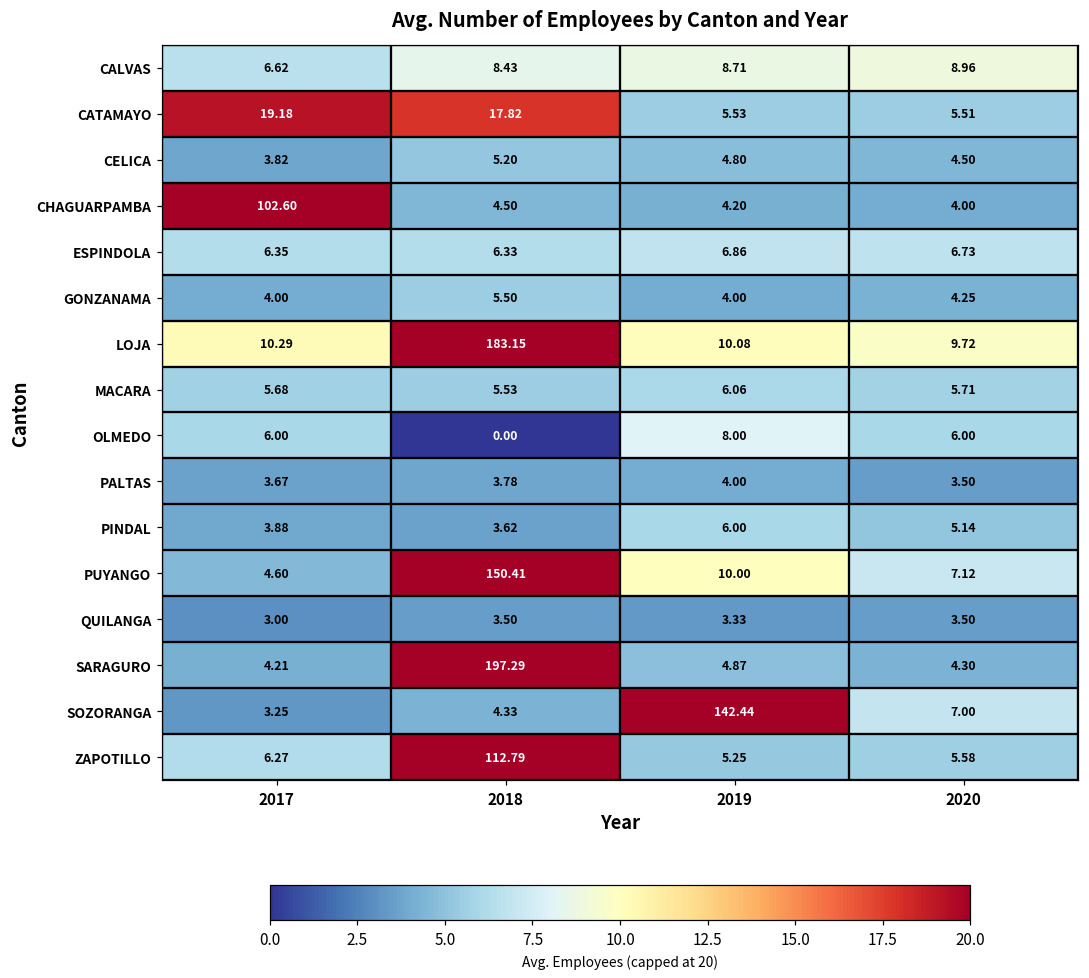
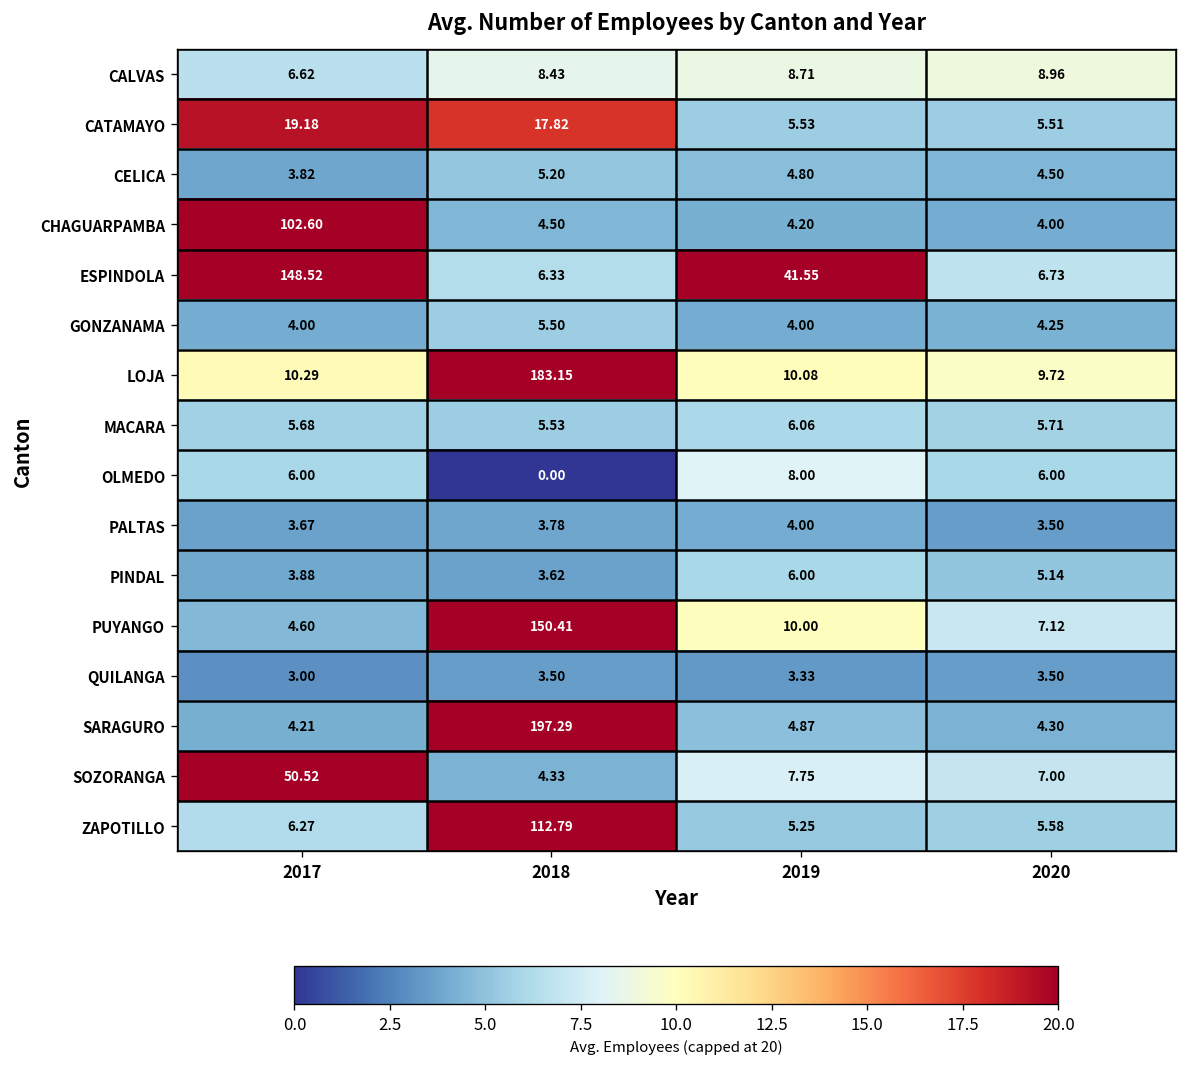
  {
    "CALVAS": {
      "2017": 6.62,
      "2018": 8.43,
      "2019": 8.71,
      "2020": 8.96
    },
    "CATAMAYO": {
      "2017": 19.18,
      "2018": 17.82,
      "2019": 5.53,
      "2020": 5.51
    },
    "CELICA": {
      "2017": 3.82,
      "2018": 5.20,
      "2019": 4.80,
      "2020": 4.50
    },
    "CHAGUARPAMBA": {
      "2017": 102.60,
      "2018": 4.50,
      "2019": 4.20,
      "2020": 4.00
    },
    "ESPINDOLA": {
-     "2017": 6.35,
+     "2017": 148.52,
      "2018": 6.33,
-     "2019": 6.86,
+     "2019": 41.55,
      "2020": 6.73
    },
    "GONZANAMA": {
      "2017": 4.00,
      "2018": 5.50,
      "2019": 4.00,
      "2020": 4.25
    },
    "LOJA": {
      "2017": 10.29,
      "2018": 183.15,
      "2019": 10.08,
      "2020": 9.72
    },
    "MACARA": {
      "2017": 5.68,
      "2018": 5.53,
      "2019": 6.06,
      "2020": 5.71
    },
    "OLMEDO": {
      "2017": 6.00,
      "2018": 0.00,
      "2019": 8.00,
      "2020": 6.00
    },
    "PALTAS": {
      "2017": 3.67,
      "2018": 3.78,
      "2019": 4.00,
      "2020": 3.50
    },
    "PINDAL": {
      "2017": 3.88,
      "2018": 3.62,
      "2019": 6.00,
      "2020": 5.14
    },
    "PUYANGO": {
      "2017": 4.60,
      "2018": 150.41,
      "2019": 10.00,
      "2020": 7.12
    },
    "QUILANGA": {
      "2017": 3.00,
      "2018": 3.50,
      "2019": 3.33,
      "2020": 3.50
    },
    "SARAGURO": {
      "2017": 4.21,
      "2018": 197.29,
      "2019": 4.87,
      "2020": 4.30
    },
    "SOZORANGA": {
-     "2017": 3.25,
+     "2017": 50.52,
      "2018": 4.33,
-     "2019": 142.44,
+     "2019": 7.75,
      "2020": 7.00
    },
    "ZAPOTILLO": {
      "2017": 6.27,
      "2018": 112.79,
      "2019": 5.25,
      "2020": 5.58
    }
  }
